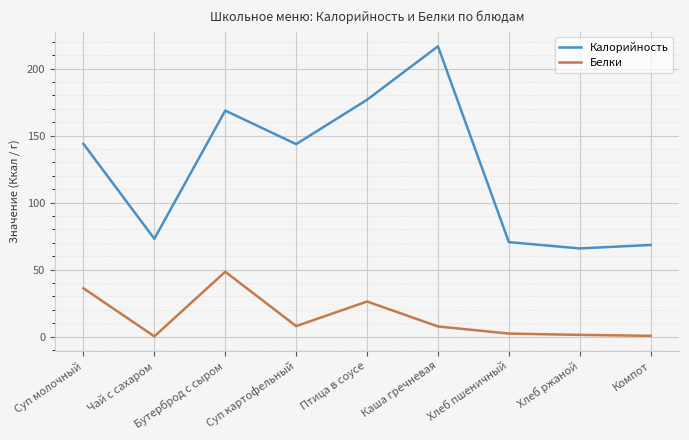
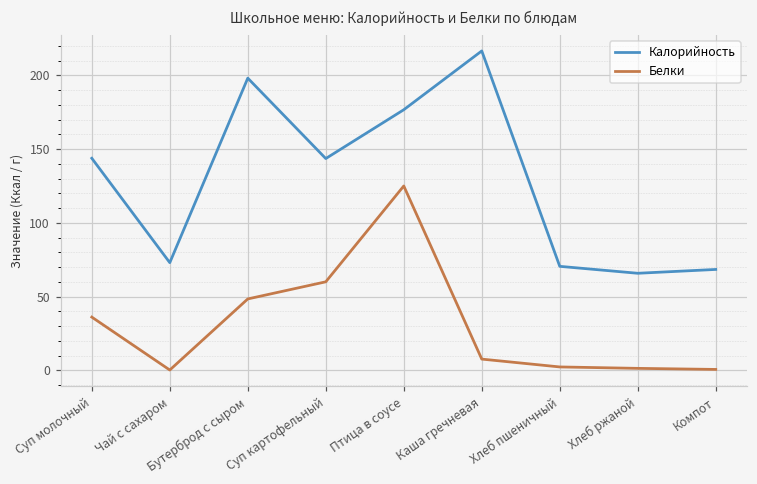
  {
    "Калорийность": {
      "Суп молочный": 144,
      "Чай с сахаром": 73,
-     "Бутерброд с сыром": 169,
+     "Бутерброд с сыром": 198,
      "Суп картофельный": 144,
      "Птица в соусе": 177,
      "Каша гречневая": 217,
      "Хлеб пшеничный": 71,
      "Хлеб ржаной": 66,
      "Компот": 68
    },
    "Белки": {
      "Суп молочный": 36,
      "Чай с сахаром": 0,
      "Бутерброд с сыром": 48,
-     "Суп картофельный": 8,
-     "Птица в соусе": 26,
+     "Суп картофельный": 60,
+     "Птица в соусе": 125,
      "Каша гречневая": 8,
      "Хлеб пшеничный": 2,
      "Хлеб ржаной": 1,
      "Компот": 1
    }
  }
